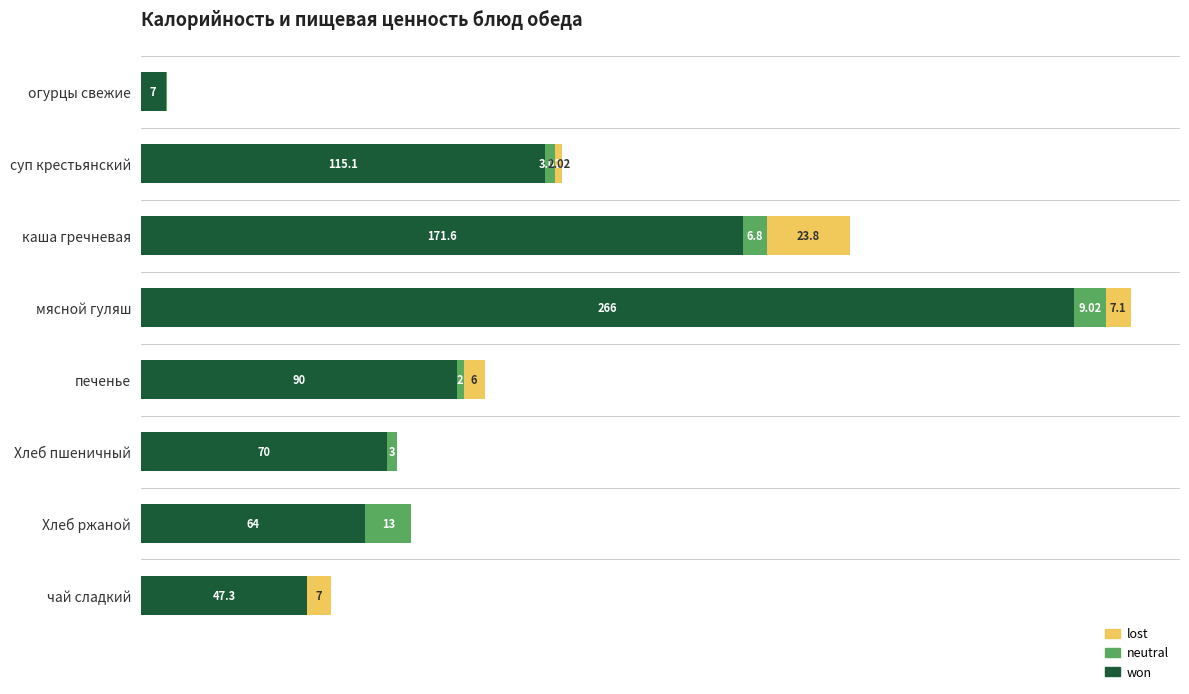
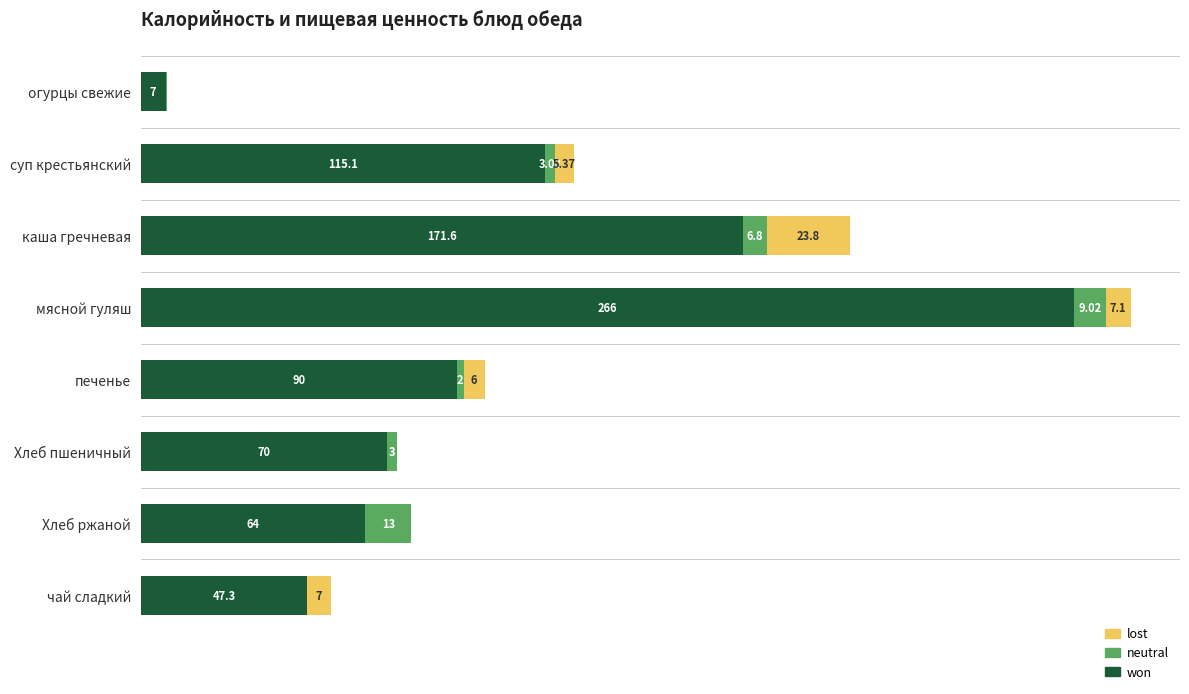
  {
    "won": {
      "огурцы свежие": 7,
      "суп крестьянский": 115.1,
      "каша гречневая": 171.6,
      "мясной гуляш": 266,
      "печенье": 90,
      "Хлеб пшеничный": 70,
      "Хлеб ржаной": 64,
      "чай сладкий": 47.3
    },
    "neutral": {
      "каша гречневая": 6.8,
      "мясной гуляш": 9.02,
      "печенье": 2,
      "Хлеб пшеничный": 3,
      "Хлеб ржаной": 13
    },
    "lost": {
-     "суп крестьянский": 2.02,
+     "суп крестьянский": 5.37,
      "каша гречневая": 23.8,
      "мясной гуляш": 7.1,
      "печенье": 6,
      "чай сладкий": 7
    }
  }
